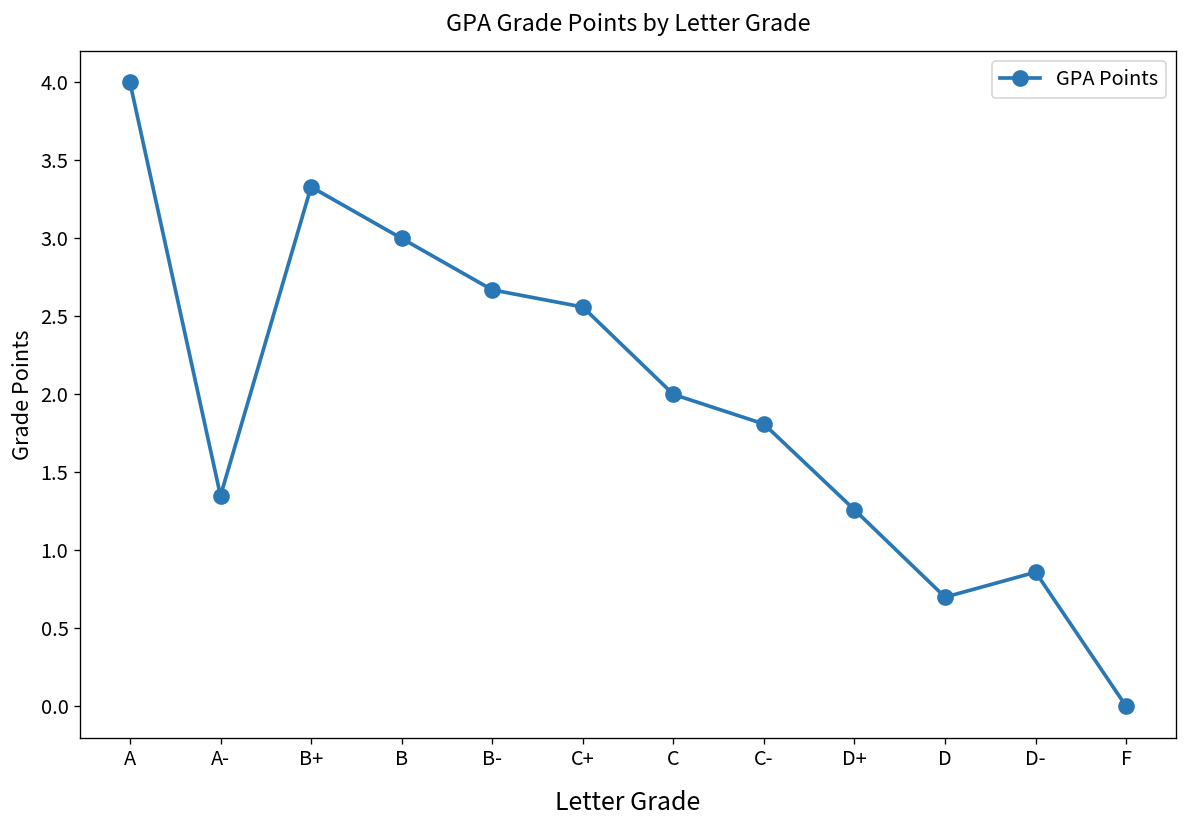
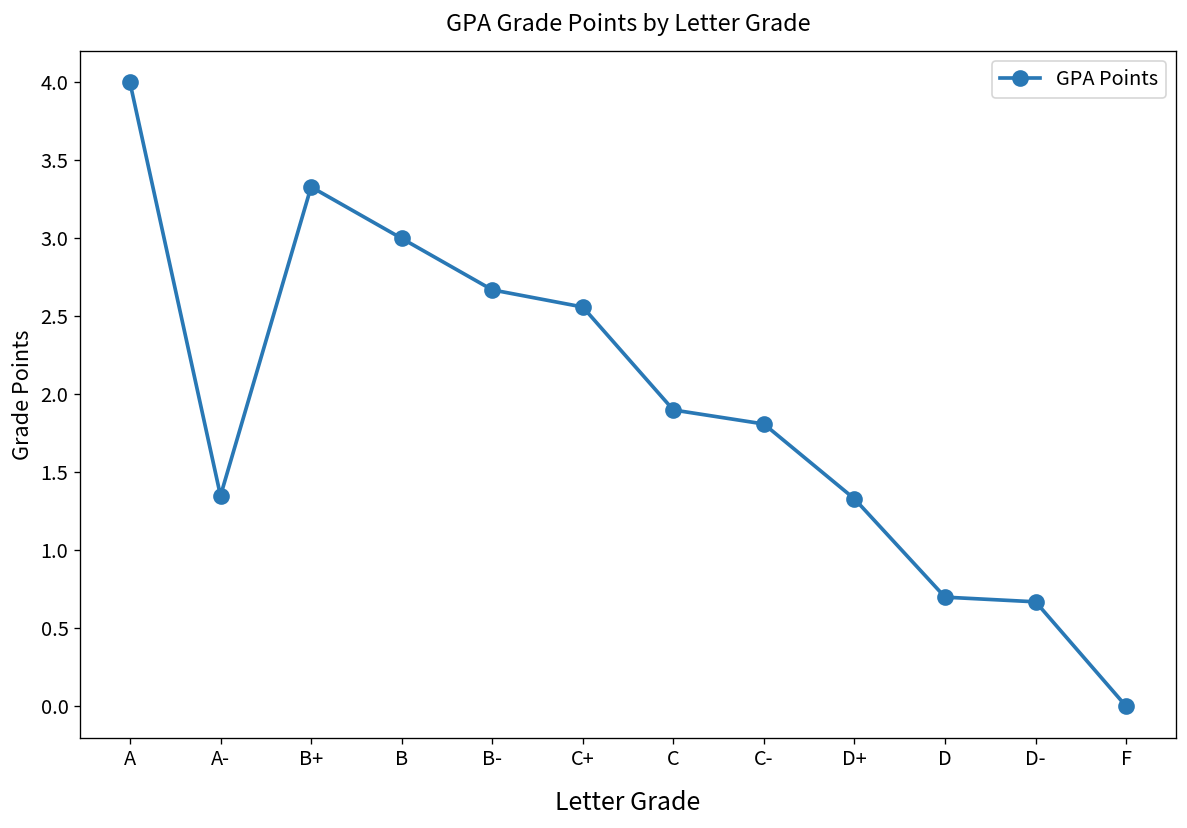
  {
    "A": 4.00,
    "A-": 1.35,
    "B+": 3.33,
    "B": 3.00,
    "B-": 2.67,
    "C+": 2.56,
-   "C": 2.0,
+   "C": 1.9,
    "C-": 1.81,
-   "D+": 1.26,
+   "D+": 1.33,
    "D": 0.70,
-   "D-": 0.86,
+   "D-": 0.67,
    "F": 0.00
  }
